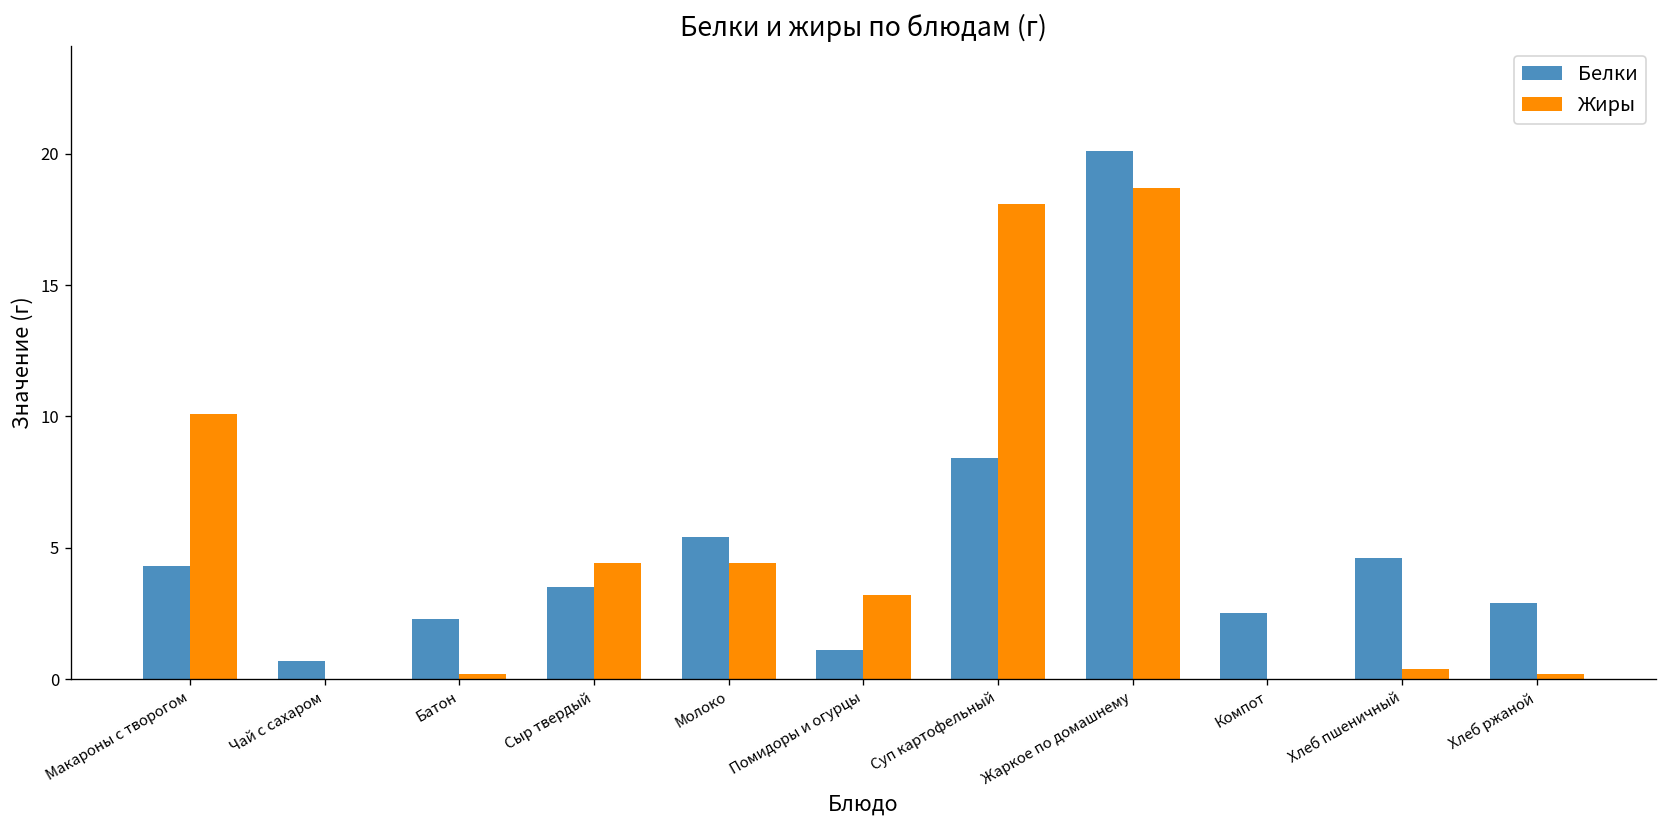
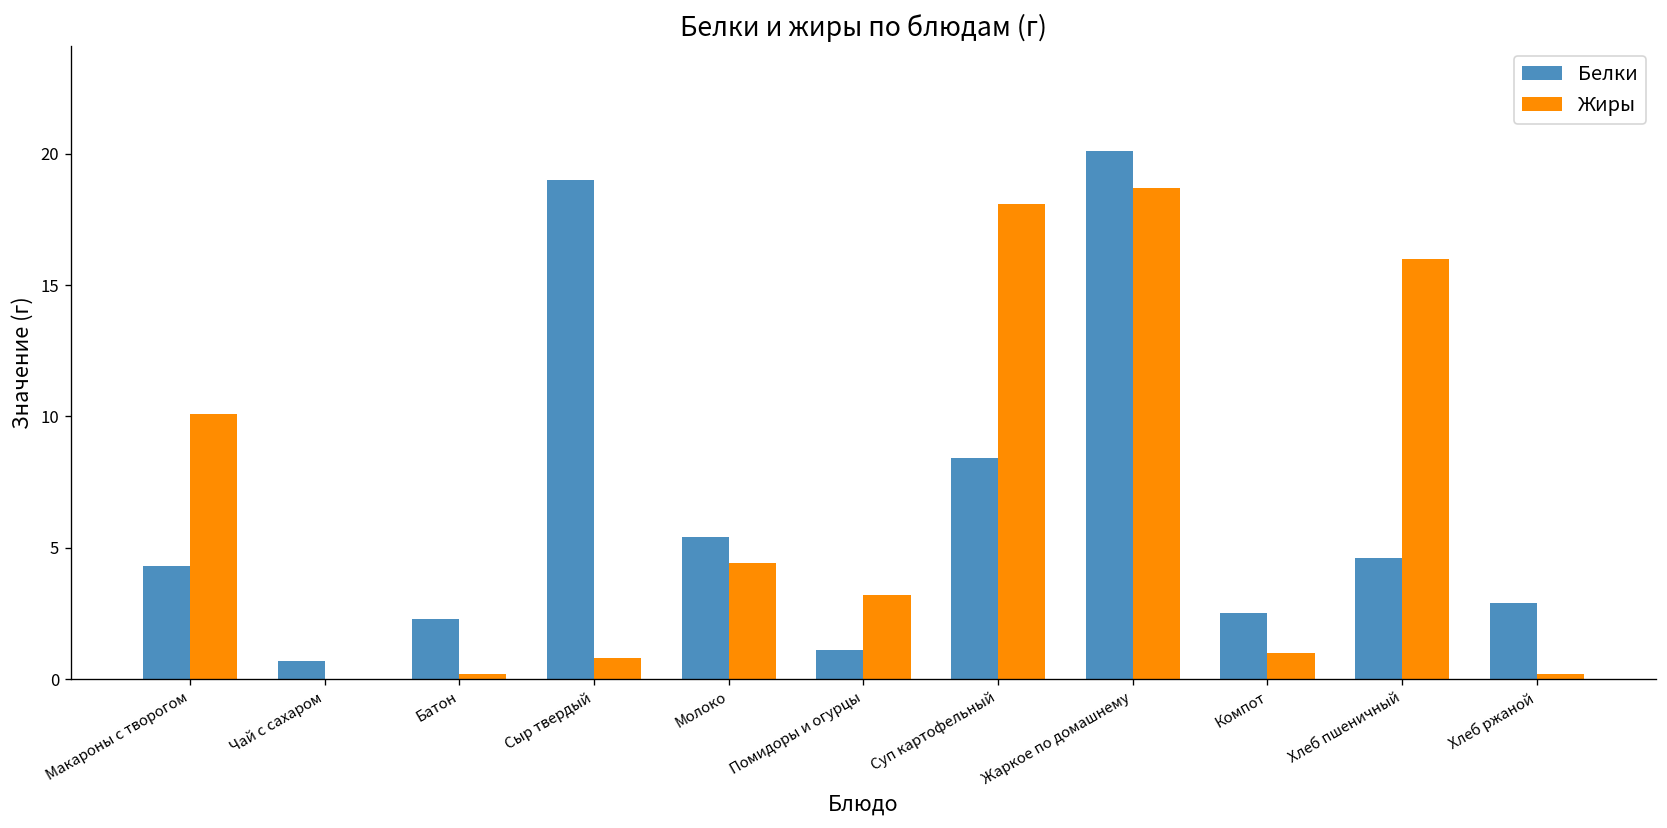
  {
    "Белки": {
      "Макароны с творогом": 4.3,
      "Чай с сахаром": 0.7,
      "Батон": 2.3,
-     "Сыр твердый": 3.5,
+     "Сыр твердый": 19.0,
      "Молоко": 5.4,
      "Помидоры и огурцы": 1.1,
      "Суп картофельный": 8.4,
      "Жаркое по домашнему": 20.1,
      "Компот": 2.5,
      "Хлеб пшеничный": 4.6,
      "Хлеб ржаной": 2.9
    },
    "Жиры": {
      "Макароны с творогом": 10.1,
      "Чай с сахаром": 0.0,
      "Батон": 0.2,
-     "Сыр твердый": 4.4,
+     "Сыр твердый": 0.8,
      "Молоко": 4.4,
      "Помидоры и огурцы": 3.2,
      "Суп картофельный": 18.1,
      "Жаркое по домашнему": 18.7,
-     "Компот": 0,
-     "Хлеб пшеничный": 0.4,
+     "Компот": 1,
+     "Хлеб пшеничный": 16.0,
      "Хлеб ржаной": 0.2
    }
  }
